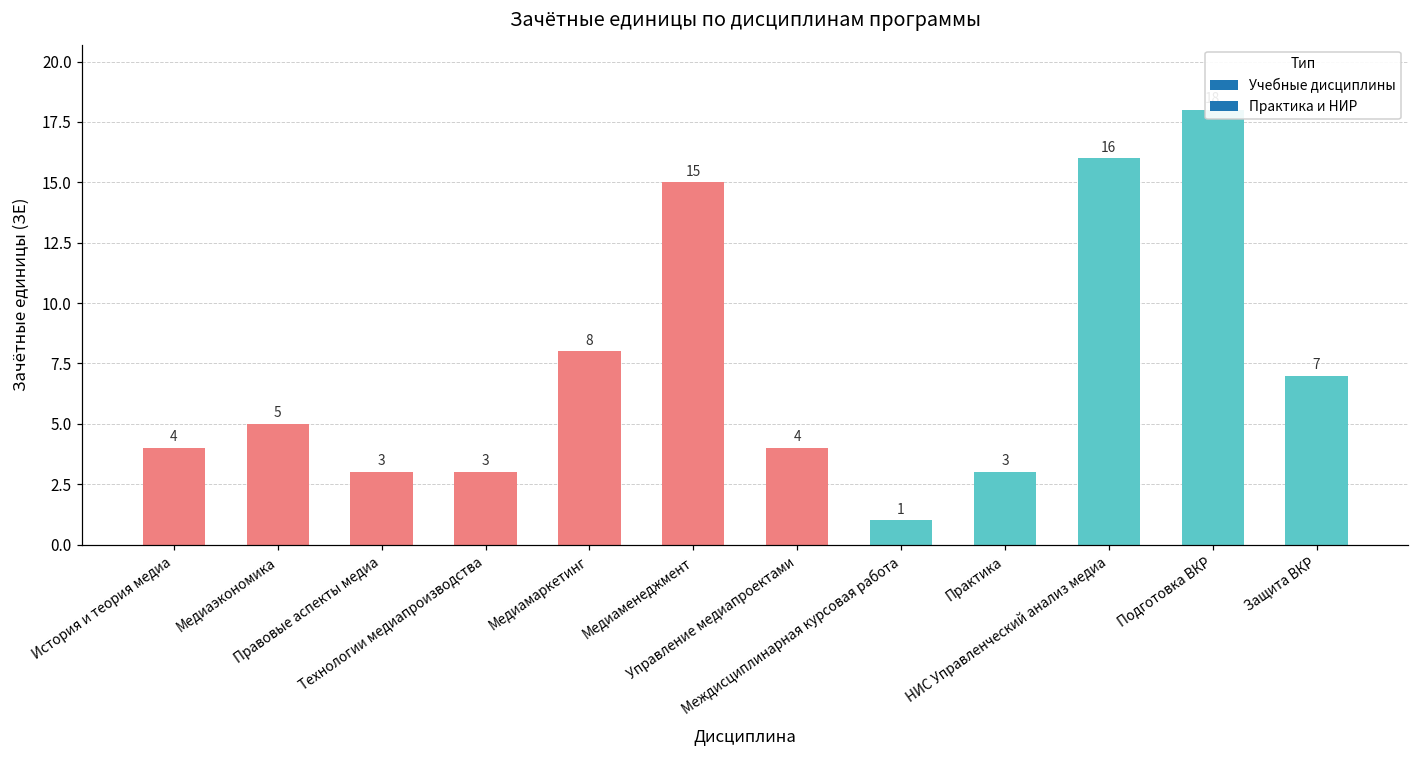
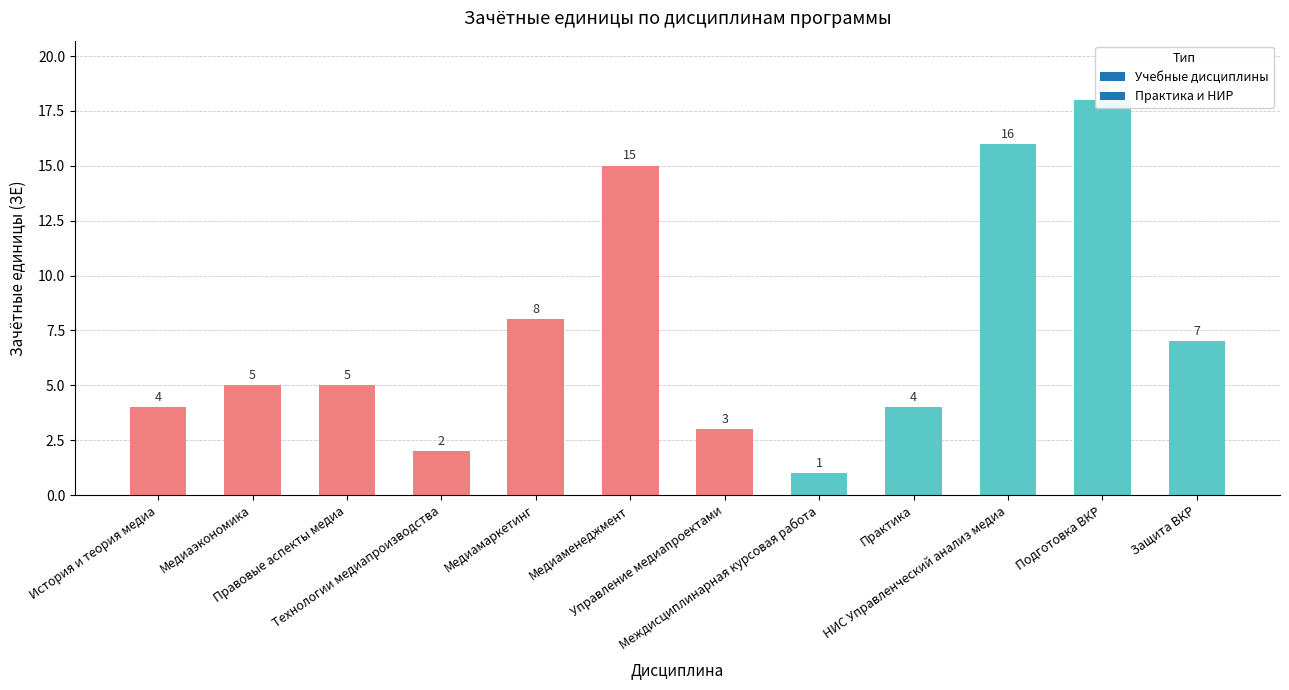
  {
    "История и теория медиа": 4,
    "Медиаэкономика": 5,
-   "Правовые аспекты медиа": 3,
-   "Технологии медиапроизводства": 3,
+   "Правовые аспекты медиа": 5,
+   "Технологии медиапроизводства": 2,
    "Медиамаркетинг": 8,
    "Медиаменеджмент": 15,
-   "Управление медиапроектами": 4,
+   "Управление медиапроектами": 3,
    "Междисциплинарная курсовая работа": 1,
-   "Практика": 3,
+   "Практика": 4,
    "НИС Управленческий анализ медиа": 16,
    "Защита ВКР": 7
  }
